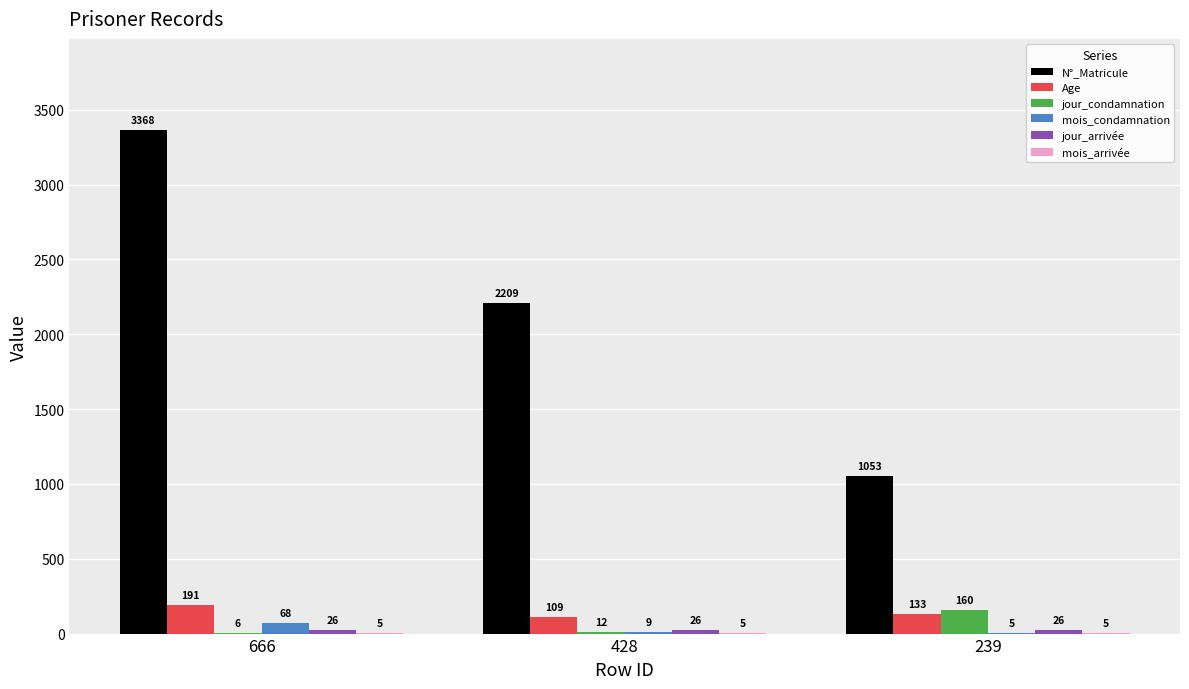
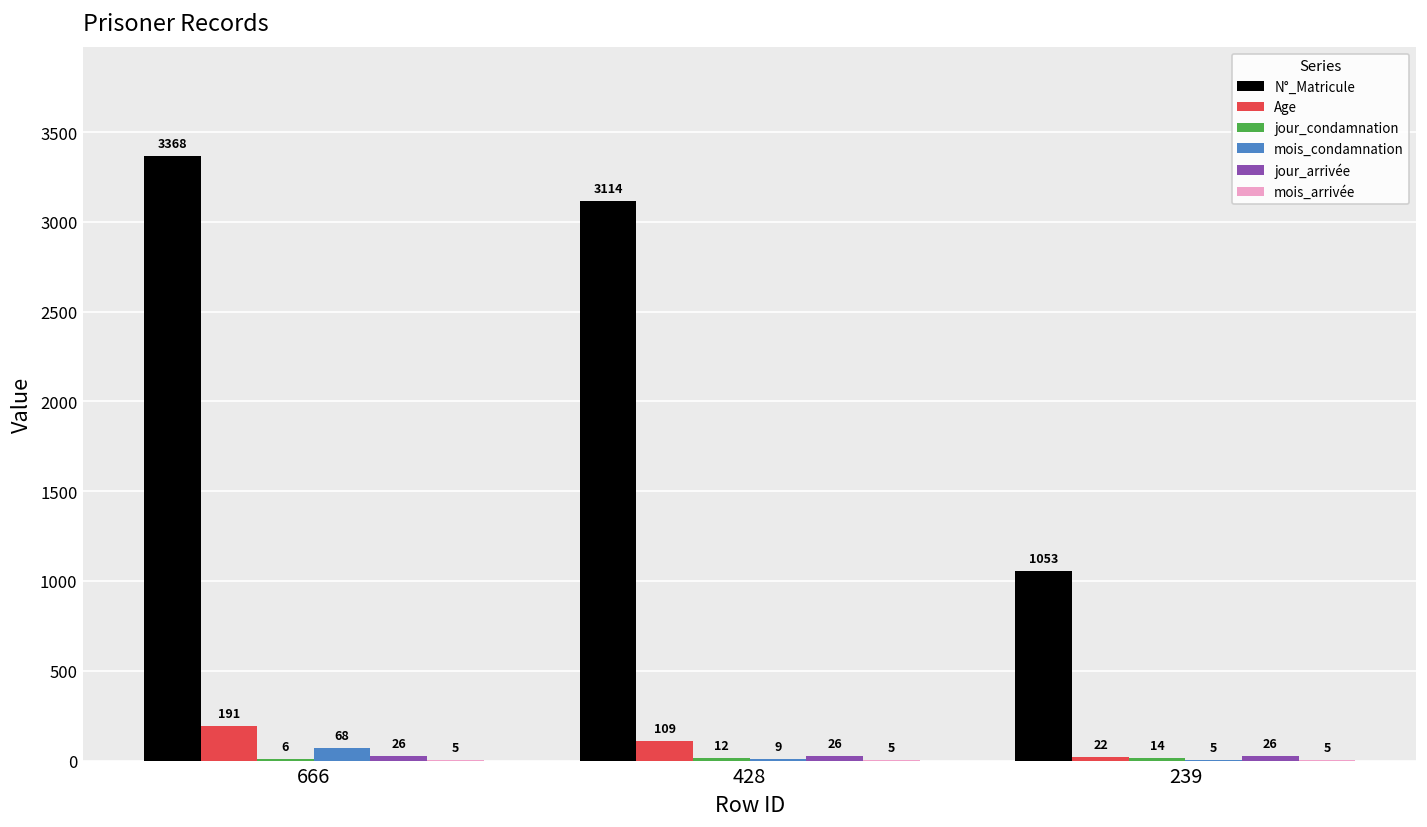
  {
    "N°_Matricule": {
      "666": 3368,
-     "428": 2209,
+     "428": 3114,
      "239": 1053
    },
    "Age": {
      "666": 191,
      "428": 109,
-     "239": 133
+     "239": 22
    },
    "jour_condamnation": {
      "666": 6,
      "428": 12,
-     "239": 160
+     "239": 14
    },
    "mois_condamnation": {
      "666": 68,
      "428": 9,
      "239": 5
    },
    "jour_arrivée": {
      "666": 26,
      "428": 26,
      "239": 26
    },
    "mois_arrivée": {
      "666": 5,
      "428": 5,
      "239": 5
    }
  }
